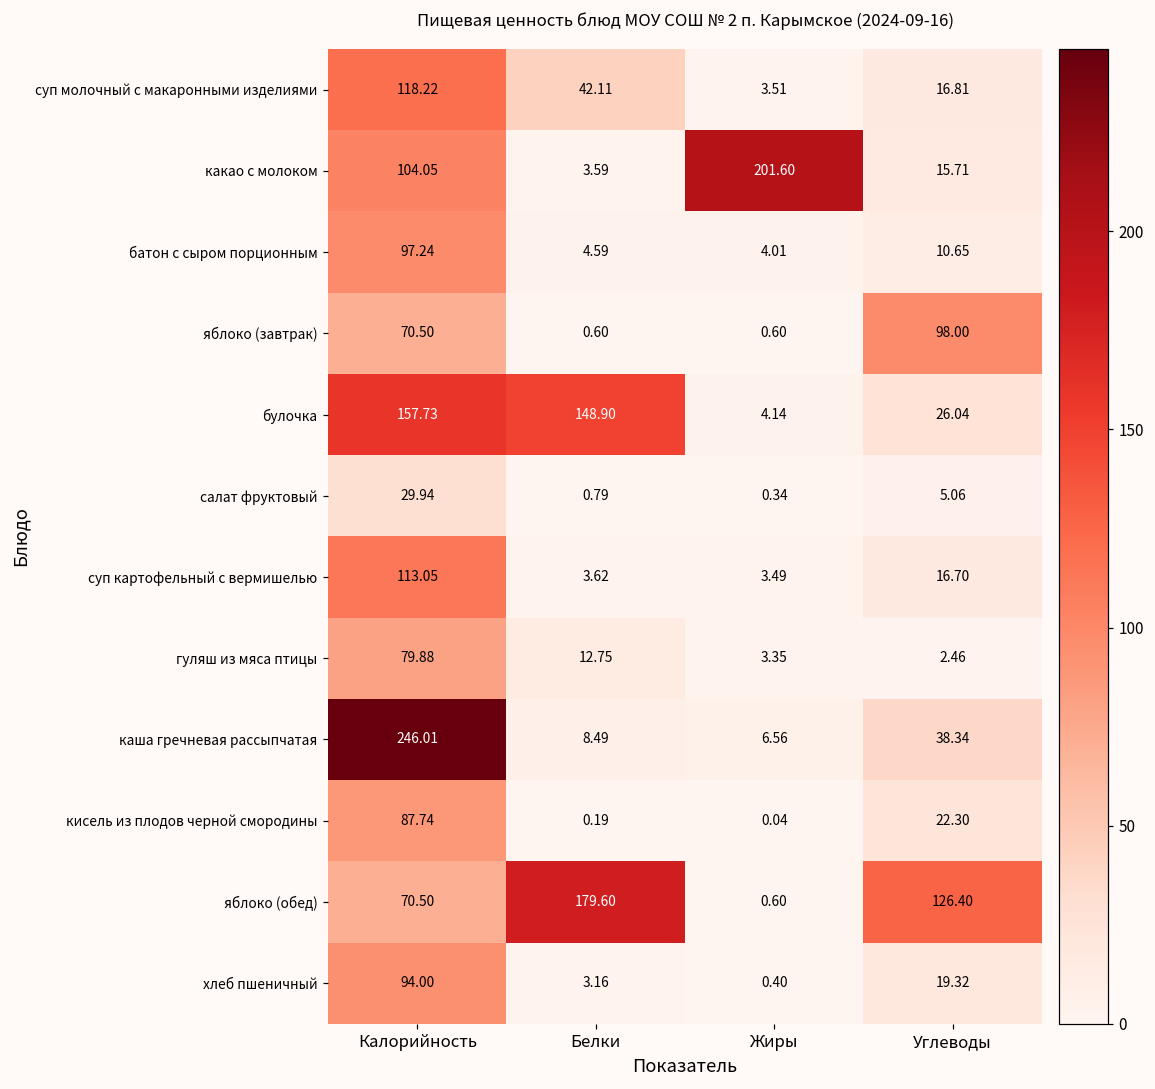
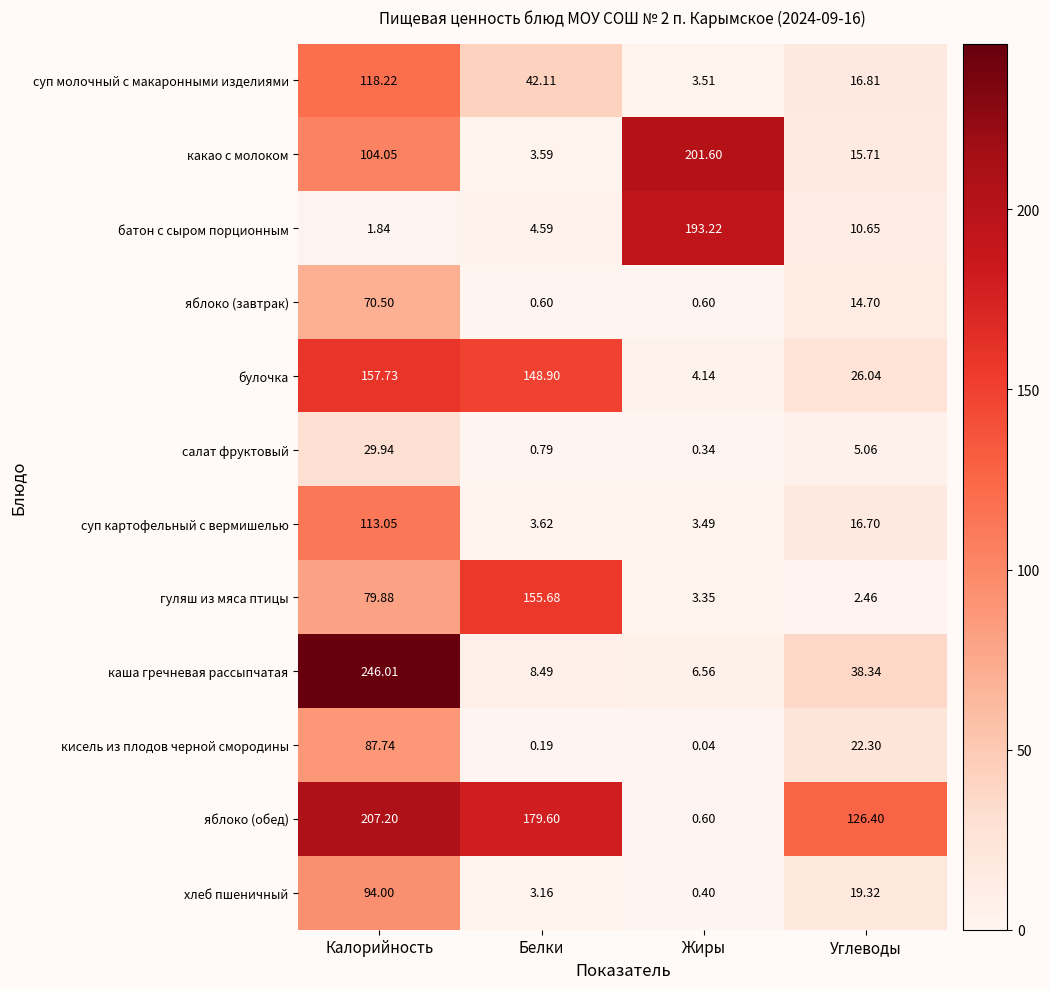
  {
    "суп молочный с макаронными изделиями": {
      "Калорийность": 118.22,
      "Белки": 42.11,
      "Жиры": 3.51,
      "Углеводы": 16.81
    },
    "какао с молоком": {
      "Калорийность": 104.05,
      "Белки": 3.59,
      "Жиры": 201.60,
      "Углеводы": 15.71
    },
    "батон с сыром порционным": {
-     "Калорийность": 97.24,
+     "Калорийность": 1.84,
      "Белки": 4.59,
-     "Жиры": 4.01,
+     "Жиры": 193.22,
      "Углеводы": 10.65
    },
    "яблоко (завтрак)": {
      "Калорийность": 70.50,
      "Белки": 0.60,
      "Жиры": 0.60,
-     "Углеводы": 98.00
+     "Углеводы": 14.70
    },
    "булочка": {
      "Калорийность": 157.73,
      "Белки": 148.90,
      "Жиры": 4.14,
      "Углеводы": 26.04
    },
    "салат фруктовый": {
      "Калорийность": 29.94,
      "Белки": 0.79,
      "Жиры": 0.34,
      "Углеводы": 5.06
    },
    "суп картофельный с вермишелью": {
      "Калорийность": 113.05,
      "Белки": 3.62,
      "Жиры": 3.49,
      "Углеводы": 16.70
    },
    "гуляш из мяса птицы": {
      "Калорийность": 79.88,
-     "Белки": 12.75,
+     "Белки": 155.68,
      "Жиры": 3.35,
      "Углеводы": 2.46
    },
    "каша гречневая рассыпчатая": {
      "Калорийность": 246.01,
      "Белки": 8.49,
      "Жиры": 6.56,
      "Углеводы": 38.34
    },
    "кисель из плодов черной смородины": {
      "Калорийность": 87.74,
      "Белки": 0.19,
      "Жиры": 0.04,
      "Углеводы": 22.30
    },
    "яблоко (обед)": {
-     "Калорийность": 70.50,
+     "Калорийность": 207.20,
      "Белки": 179.60,
      "Жиры": 0.60,
      "Углеводы": 126.40
    },
    "хлеб пшеничный": {
      "Калорийность": 94.00,
      "Белки": 3.16,
      "Жиры": 0.40,
      "Углеводы": 19.32
    }
  }
